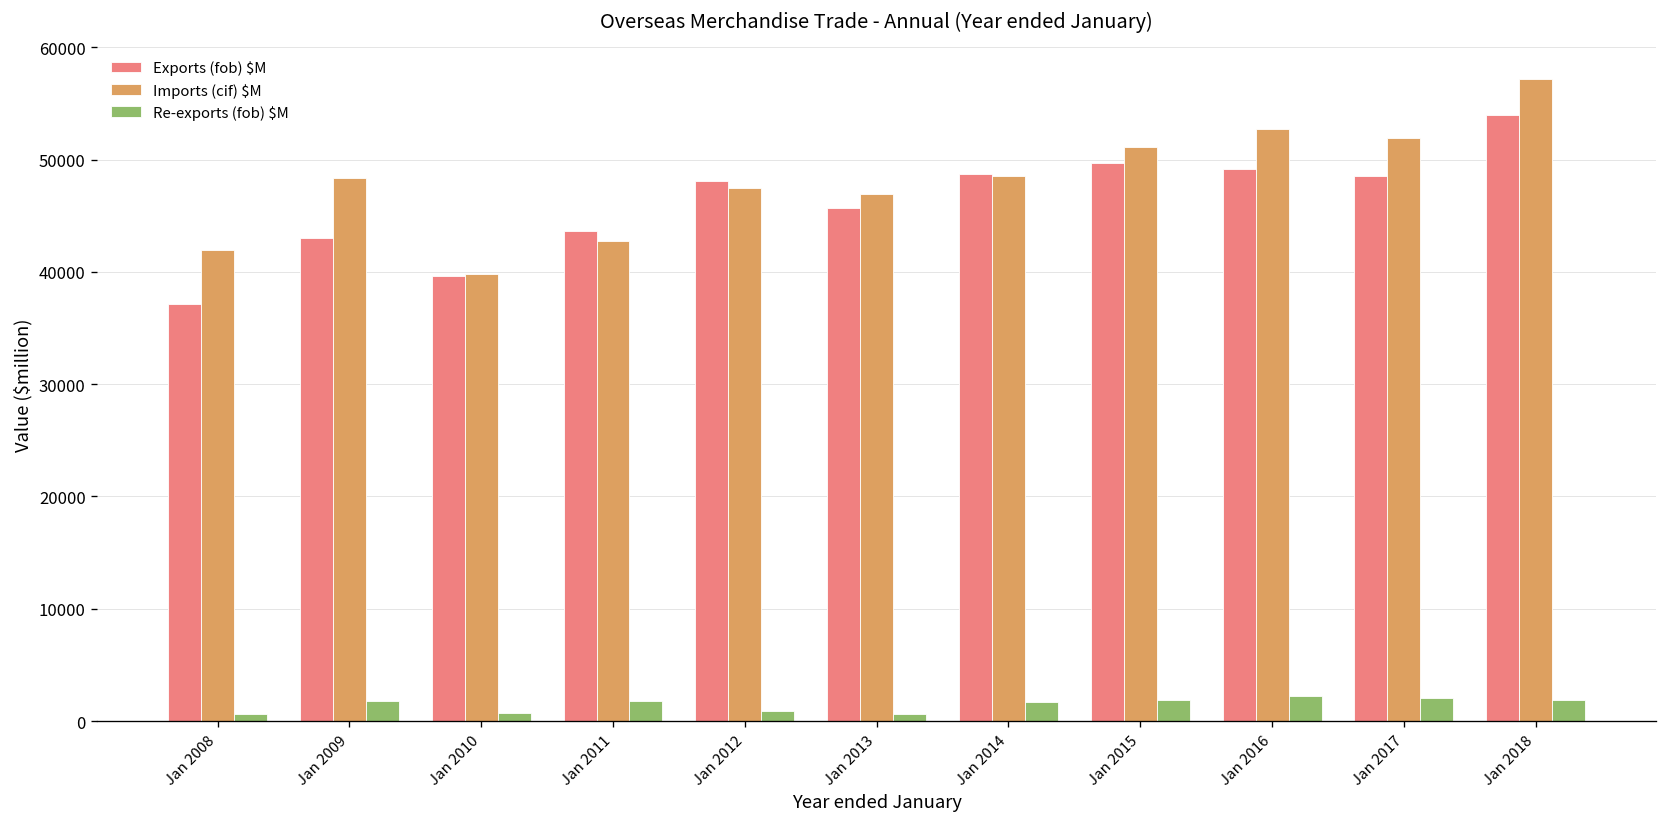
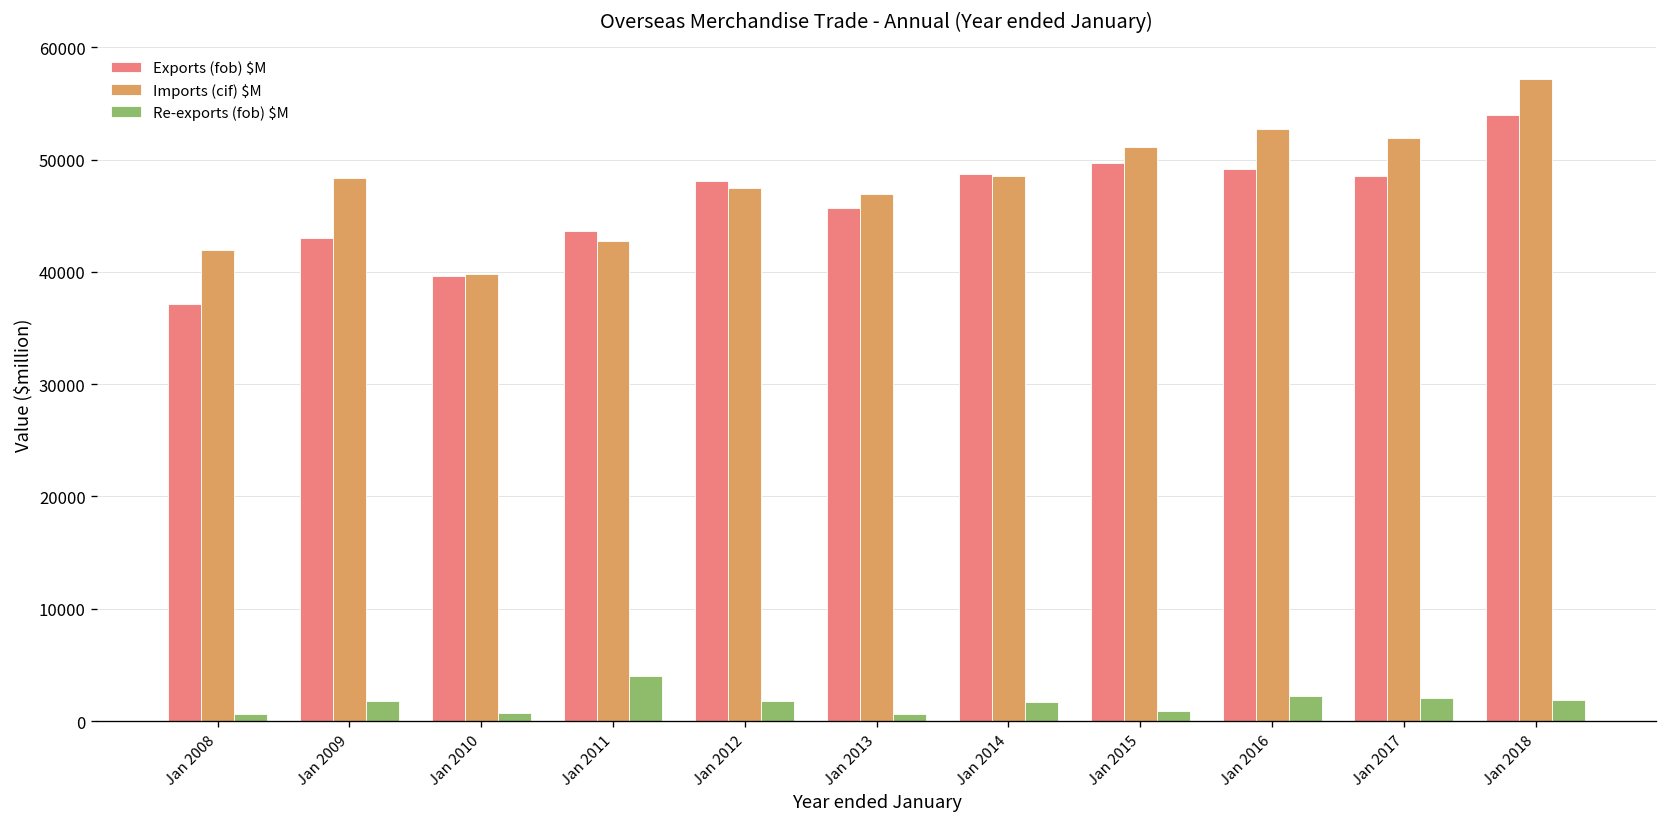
  {
    "Re-exports (fob) $M": {
      "Jan 2008": 1000,
      "Jan 2009": 2000,
      "Jan 2010": 1000,
-     "Jan 2011": 2000,
-     "Jan 2012": 1000,
+     "Jan 2011": 4000,
+     "Jan 2012": 2000,
      "Jan 2013": 1000,
      "Jan 2014": 2000,
-     "Jan 2015": 2000,
+     "Jan 2015": 1000,
      "Jan 2016": 2000,
      "Jan 2017": 2000,
      "Jan 2018": 2000
    }
  }
